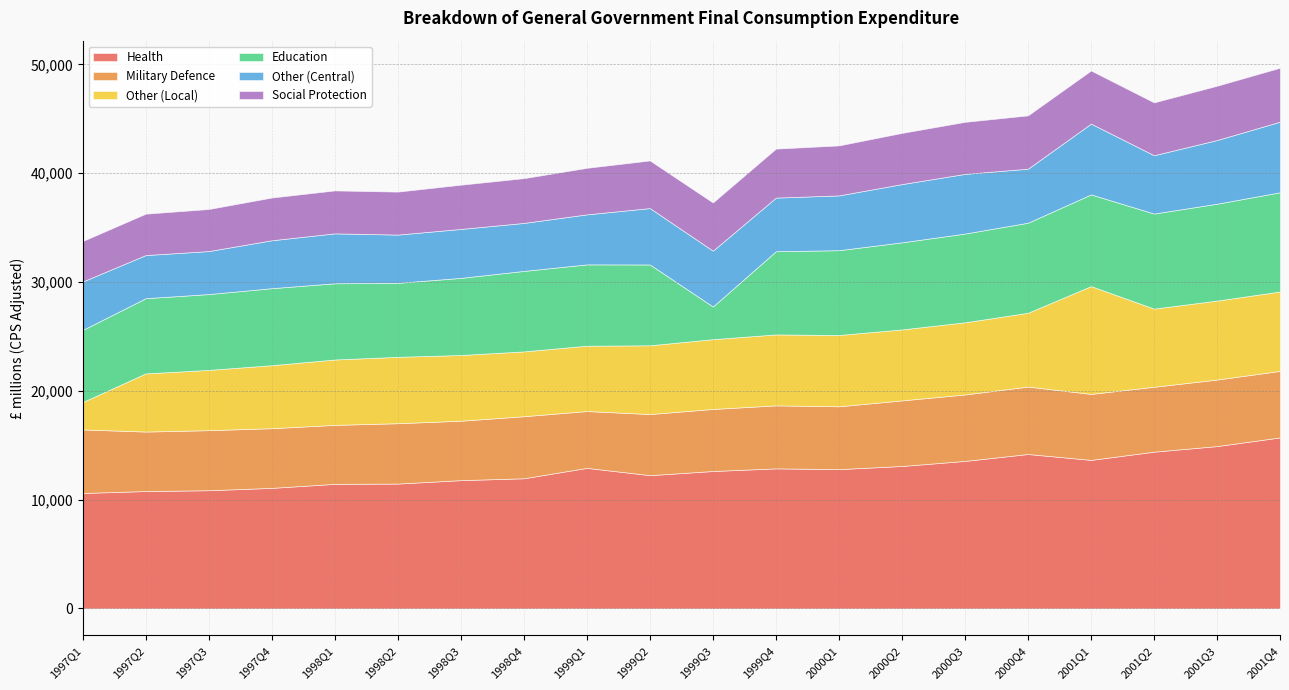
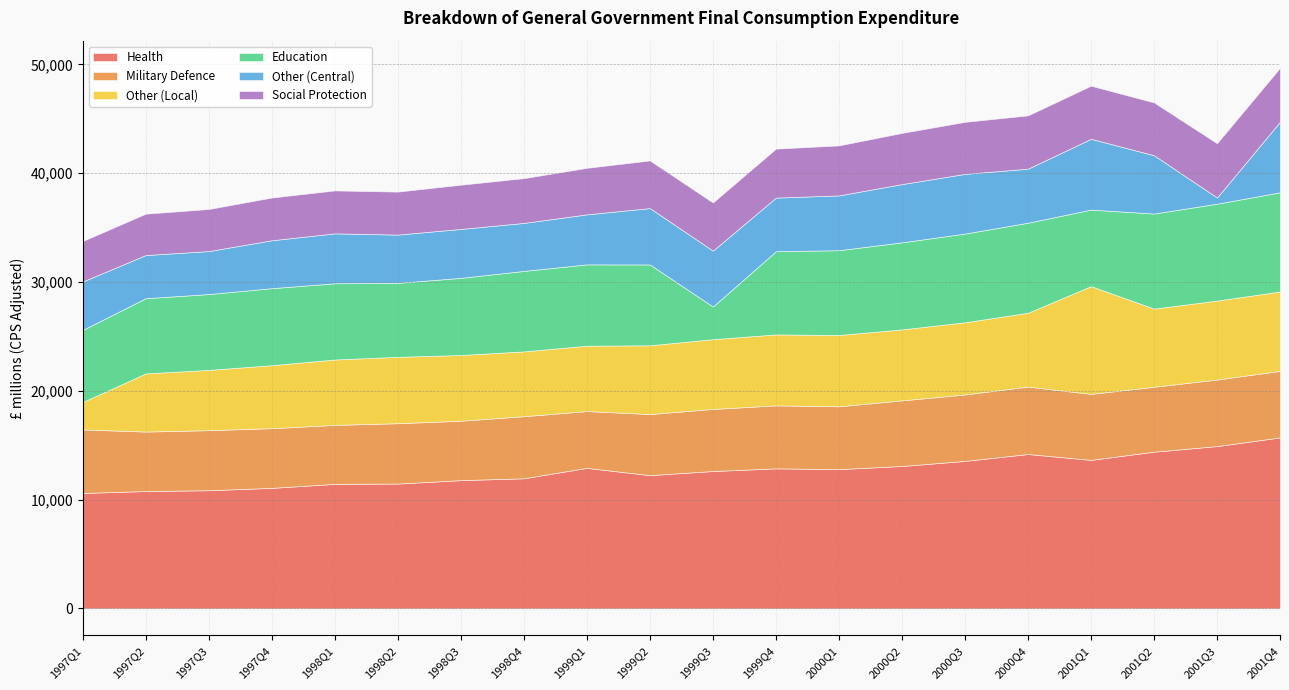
  {
    "Other (Local)": {
      "1997Q1": "2,500",
      "1997Q2": "5,300",
      "1997Q3": "5,500",
      "1997Q4": "5,800",
      "1998Q1": "6,000",
      "1998Q2": "6,100",
      "1998Q3": "6,000",
      "1998Q4": "6,000",
      "1999Q1": "6,000",
      "1999Q2": "6,300",
      "1999Q3": "6,400",
      "1999Q4": "6,500",
      "2000Q1": "6,600",
      "2000Q2": "6,500",
      "2000Q3": "6,600",
      "2000Q4": "6,800",
      "2001Q1": "9,900",
      "2001Q2": "7,200",
      "2001Q3": "7,300",
      "2001Q4": "7,300"
    },
    "Education": {
      "1997Q1": "6,600",
      "1997Q2": "6,900",
      "1997Q3": "7,000",
      "1997Q4": "7,100",
      "1998Q1": "7,000",
      "1998Q2": "6,800",
      "1998Q3": "7,100",
      "1998Q4": "7,400",
      "1999Q1": "7,500",
      "1999Q2": "7,400",
      "1999Q3": "3,000",
      "1999Q4": "7,600",
      "2000Q1": "7,800",
      "2000Q2": "8,000",
      "2000Q3": "8,200",
      "2000Q4": "8,300",
-     "2001Q1": "8,400",
+     "2001Q1": "7,000",
      "2001Q2": "8,700",
      "2001Q3": "8,900",
      "2001Q4": "9,100"
    },
    "Other (Central)": {
      "1997Q1": "4,500",
      "1997Q2": "4,000",
      "1997Q3": "4,000",
      "1997Q4": "4,400",
      "1998Q1": "4,600",
      "1998Q2": "4,400",
      "1998Q3": "4,500",
      "1998Q4": "4,400",
      "1999Q1": "4,600",
      "1999Q2": "5,200",
      "1999Q3": "5,100",
      "1999Q4": "4,900",
      "2000Q1": "5,000",
      "2000Q2": "5,400",
      "2000Q3": "5,500",
      "2000Q4": "5,000",
      "2001Q1": "6,500",
      "2001Q2": "5,400",
-     "2001Q3": "5,900",
+     "2001Q3": "600",
      "2001Q4": "6,500"
    },
    "Social Protection": {
      "1997Q1": "3,700",
      "1997Q2": "3,800",
      "1997Q3": "3,900",
      "1997Q4": "3,900",
      "1998Q1": "3,900",
      "1998Q2": "4,000",
      "1998Q3": "4,100",
      "1998Q4": "4,100",
      "1999Q1": "4,300",
      "1999Q2": "4,400",
      "1999Q3": "4,400",
      "1999Q4": "4,500",
      "2000Q1": "4,600",
      "2000Q2": "4,700",
      "2000Q3": "4,800",
      "2000Q4": "4,900",
      "2001Q1": "4,900",
      "2001Q2": "4,900",
      "2001Q3": "5,000",
      "2001Q4": "5,000"
    }
  }
